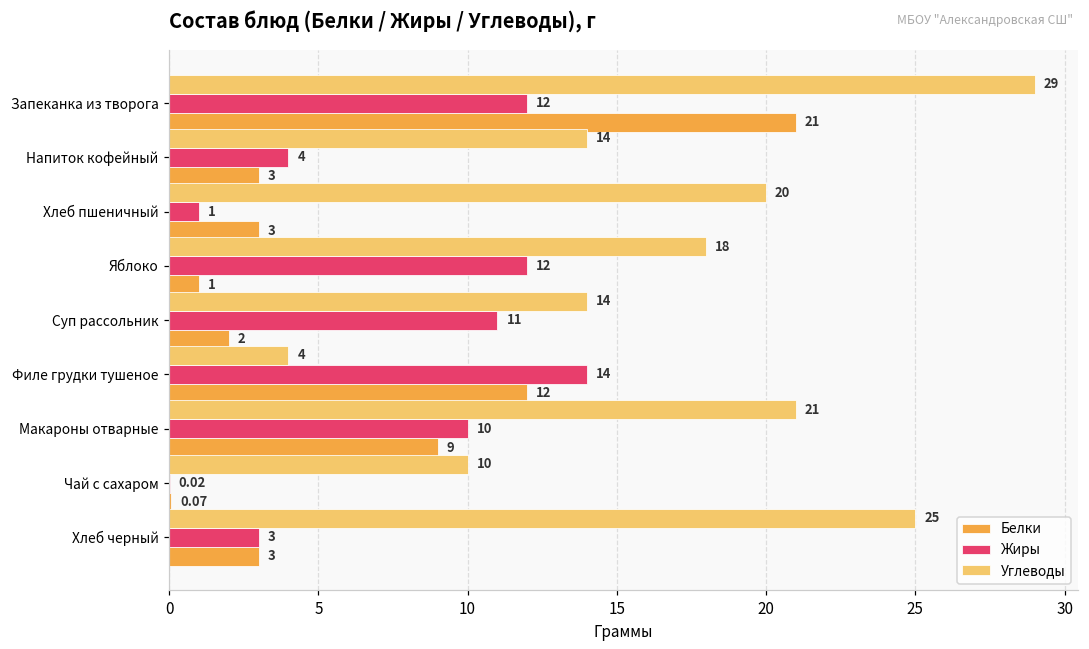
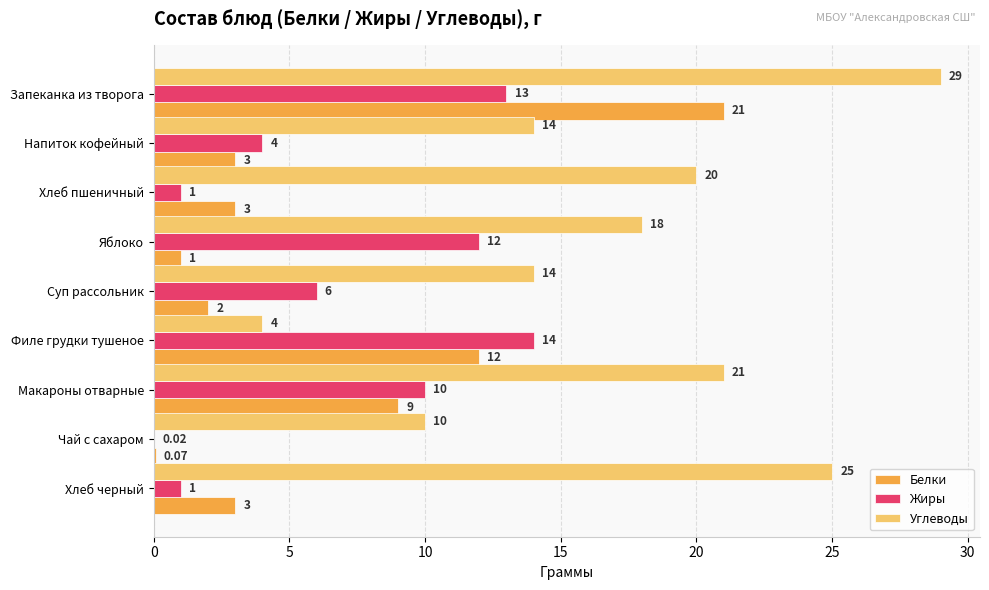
  {
    "Жиры": {
-     "Запеканка из творога": 12,
+     "Запеканка из творога": 13,
      "Напиток кофейный": 4,
      "Хлеб пшеничный": 1,
      "Яблоко": 12,
-     "Суп рассольник": 11,
+     "Суп рассольник": 6,
      "Филе грудки тушеное": 14,
      "Макароны отварные": 10,
      "Чай с сахаром": 0.02,
-     "Хлеб черный": 3
+     "Хлеб черный": 1
    }
  }
